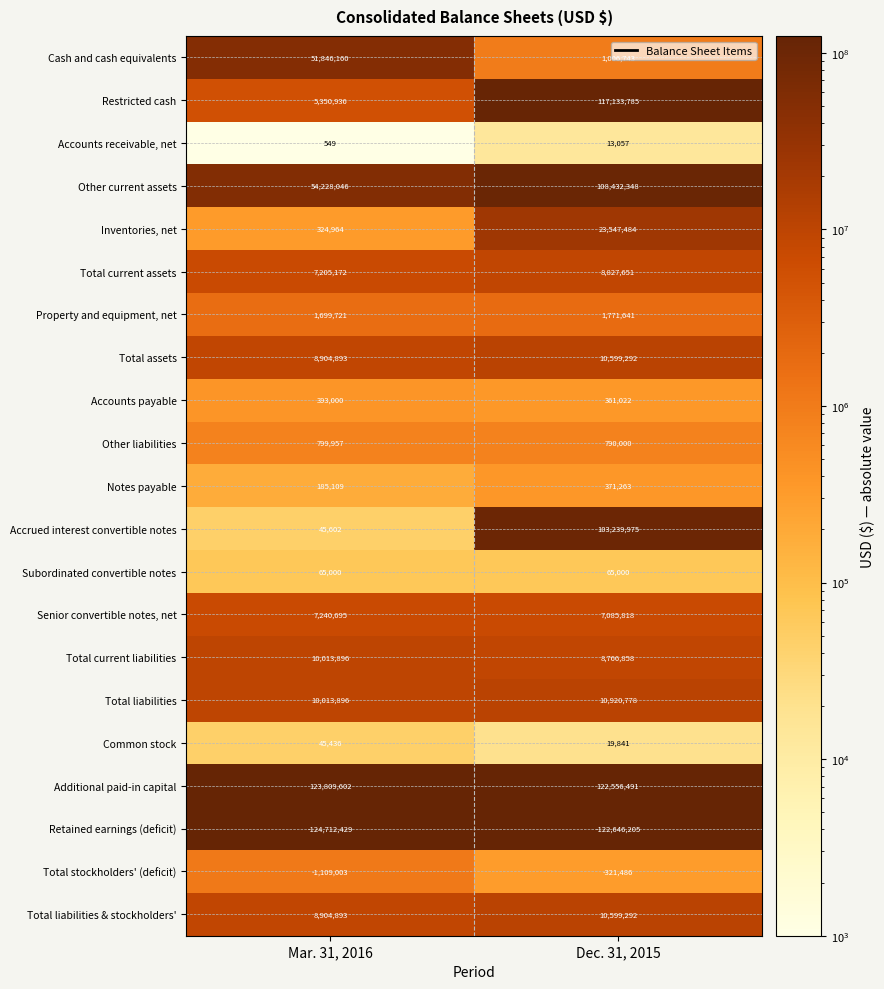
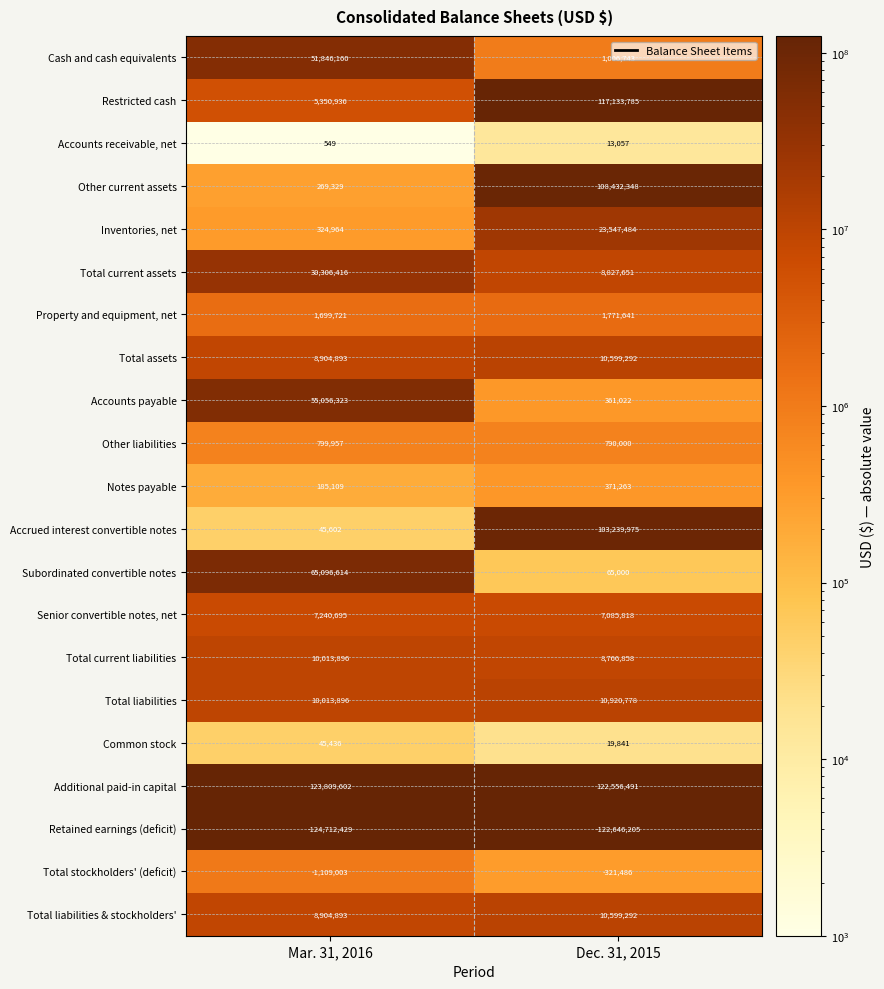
  {
    "Cash and cash equivalents": {
      "Mar. 31, 2016": "51,846,160"
    },
    "Restricted cash": {
      "Mar. 31, 2016": "5,350,936",
      "Dec. 31, 2015": "117,133,785"
    },
    "Accounts receivable, net": {
      "Mar. 31, 2016": "549",
      "Dec. 31, 2015": "13,057"
    },
    "Other current assets": {
-     "Mar. 31, 2016": "54,228,046",
+     "Mar. 31, 2016": "269,329",
      "Dec. 31, 2015": "108,432,348"
    },
    "Inventories, net": {
      "Mar. 31, 2016": "324,964",
      "Dec. 31, 2015": "23,547,484"
    },
    "Total current assets": {
-     "Mar. 31, 2016": "7,205,172",
+     "Mar. 31, 2016": "30,306,416",
      "Dec. 31, 2015": "8,827,651"
    },
    "Property and equipment, net": {
      "Mar. 31, 2016": "1,699,721",
      "Dec. 31, 2015": "1,771,641"
    },
    "Total assets": {
      "Mar. 31, 2016": "8,904,893",
      "Dec. 31, 2015": "10,599,292"
    },
    "Accounts payable": {
-     "Mar. 31, 2016": "393,000",
+     "Mar. 31, 2016": "55,056,323",
      "Dec. 31, 2015": "361,022"
    },
    "Other liabilities": {
      "Mar. 31, 2016": "799,957",
      "Dec. 31, 2015": "790,000"
    },
    "Notes payable": {
      "Mar. 31, 2016": "185,109",
      "Dec. 31, 2015": "371,263"
    },
    "Accrued interest convertible notes": {
      "Mar. 31, 2016": "45,602",
      "Dec. 31, 2015": "103,239,975"
    },
    "Subordinated convertible notes": {
-     "Mar. 31, 2016": "65,000",
+     "Mar. 31, 2016": "65,096,614",
      "Dec. 31, 2015": "65,000"
    },
    "Senior convertible notes, net": {
      "Mar. 31, 2016": "7,240,695",
      "Dec. 31, 2015": "7,085,818"
    },
    "Total current liabilities": {
      "Mar. 31, 2016": "10,013,896",
      "Dec. 31, 2015": "8,766,858"
    },
    "Total liabilities": {
      "Mar. 31, 2016": "10,013,896",
      "Dec. 31, 2015": "10,920,778"
    },
    "Common stock": {
      "Mar. 31, 2016": "45,436",
      "Dec. 31, 2015": "19,841"
    },
    "Additional paid-in capital": {
      "Mar. 31, 2016": "123,809,602",
      "Dec. 31, 2015": "122,556,491"
    },
    "Retained earnings (deficit)": {
      "Mar. 31, 2016": "-124,712,429",
      "Dec. 31, 2015": "-122,646,205"
    },
    "Total stockholders' (deficit)": {
      "Mar. 31, 2016": "-1,109,003",
      "Dec. 31, 2015": "-321,486"
    },
    "Total liabilities & stockholders'": {
      "Mar. 31, 2016": "8,904,893",
      "Dec. 31, 2015": "10,599,292"
    }
  }
